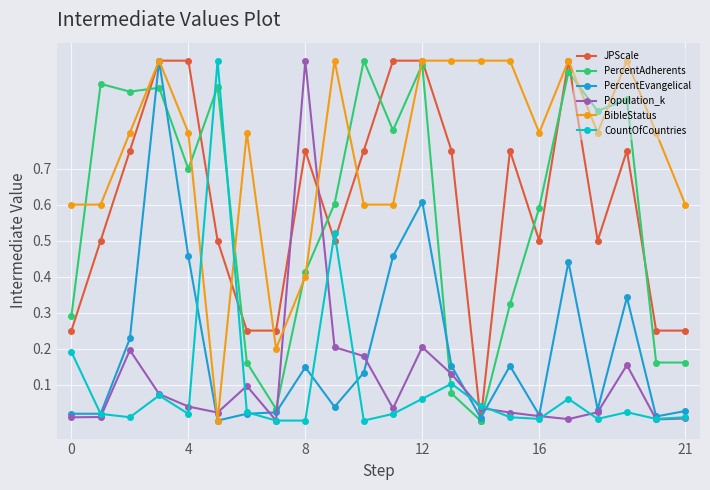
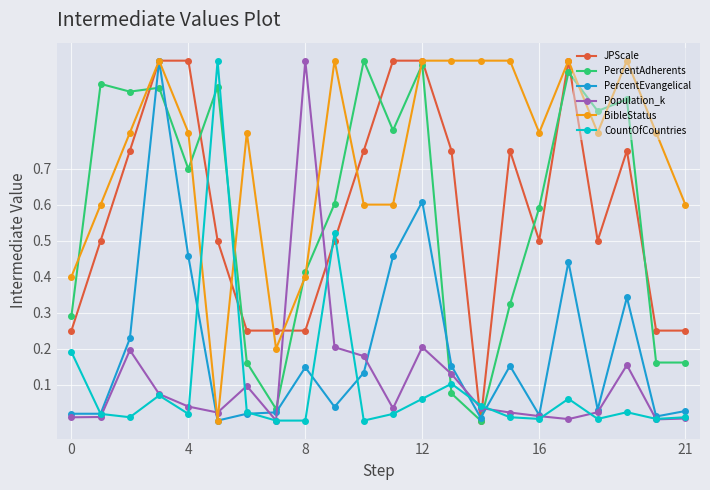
  {
    "JPScale": {
      "0": 0.25,
      "4": 1.00,
-     "8": 0.75,
+     "8": 0.25,
      "16": 0.50,
      "21": 0.25
    },
    "PercentAdherents": {
      "0": 0.29,
      "4": 0.70,
      "8": 0.41,
      "12": 0.99,
      "16": 0.59,
      "21": 0.16
    },
    "Population_k": {
      "0": 0.01,
      "4": 0.04,
      "8": 1.00,
      "12": 0.20
    },
    "BibleStatus": {
-     "0": 0.60,
+     "0": 0.40,
      "4": 0.80,
      "8": 0.40,
      "16": 0.80,
      "21": 0.60
    }
  }
